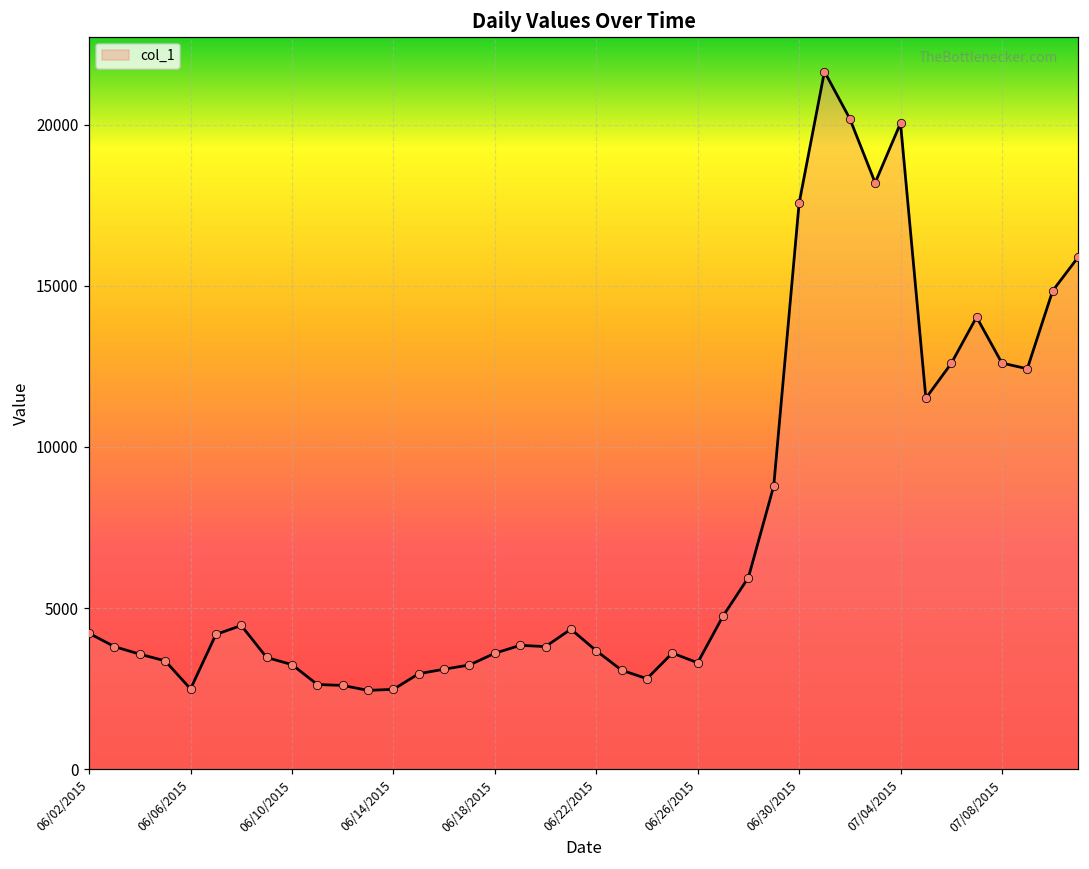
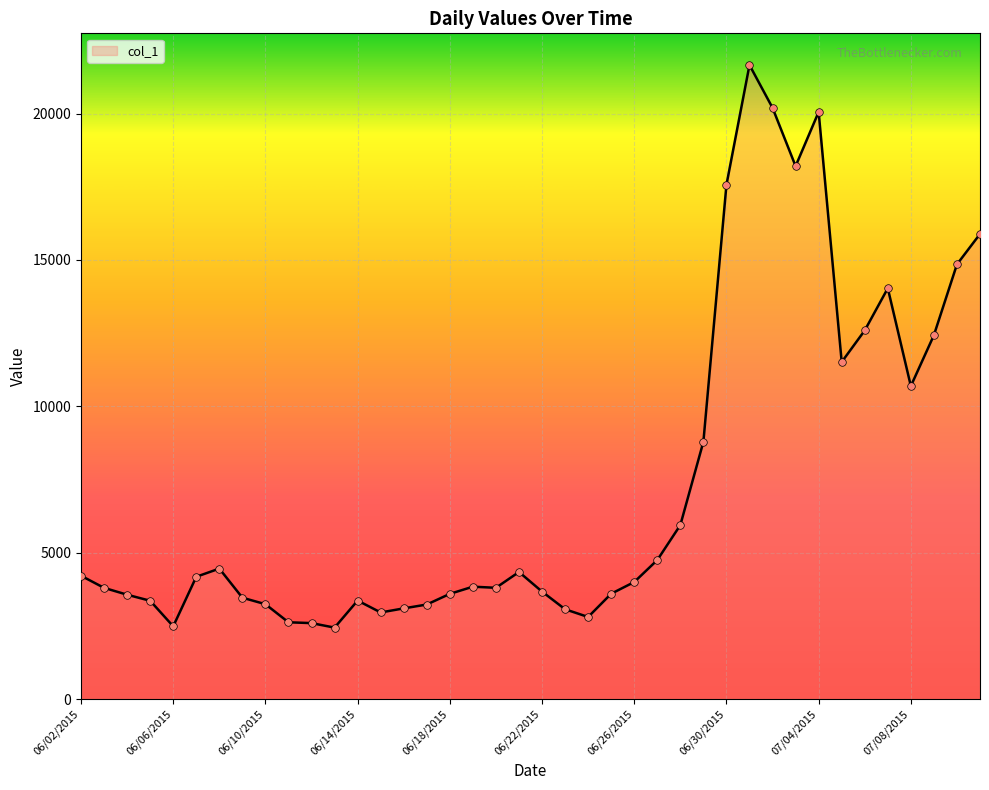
  {
    "06/02/2015": 4200,
    "06/06/2015": 2500,
    "06/10/2015": 3200,
-   "06/14/2015": 2500,
+   "06/14/2015": 3400,
    "06/18/2015": 3600,
    "06/22/2015": 3700,
-   "06/26/2015": 3300,
+   "06/26/2015": 4000,
    "06/30/2015": 17600,
    "07/04/2015": 20100,
-   "07/08/2015": 12600
+   "07/08/2015": 10700
  }
